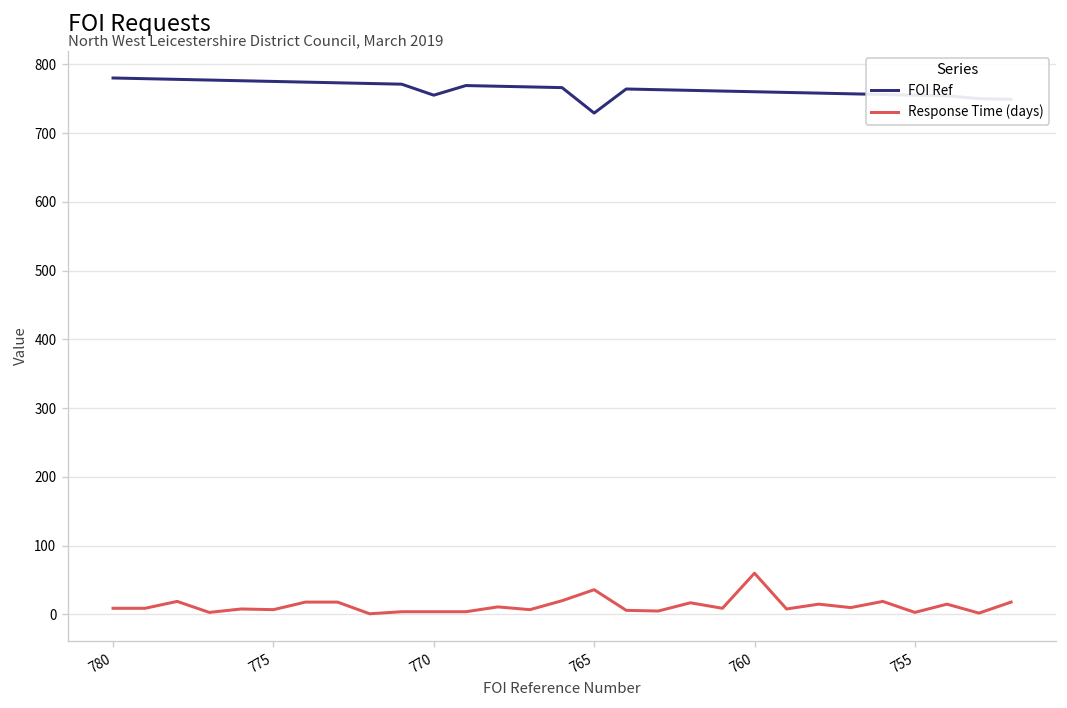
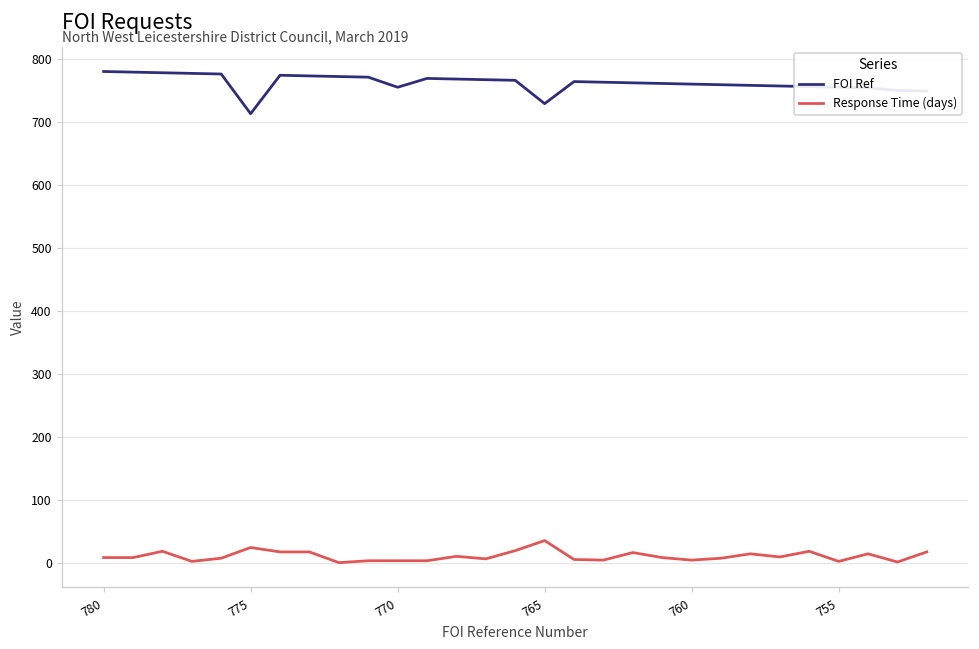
  {
    "FOI Ref": {
-     "775": 780,
+     "775": 710,
      "770": 760,
      "765": 730,
      "760": 760
    },
    "Response Time (days)": {
      "780": 10,
-     "775": 10,
+     "775": 30,
      "770": 0,
      "765": 40,
-     "760": 60,
+     "760": 10,
      "755": 0
    }
  }
